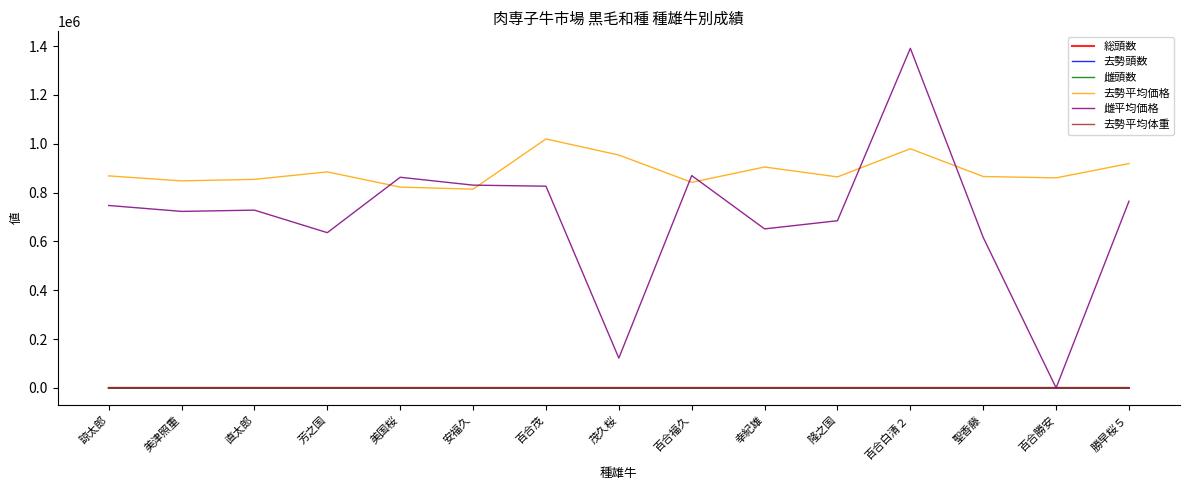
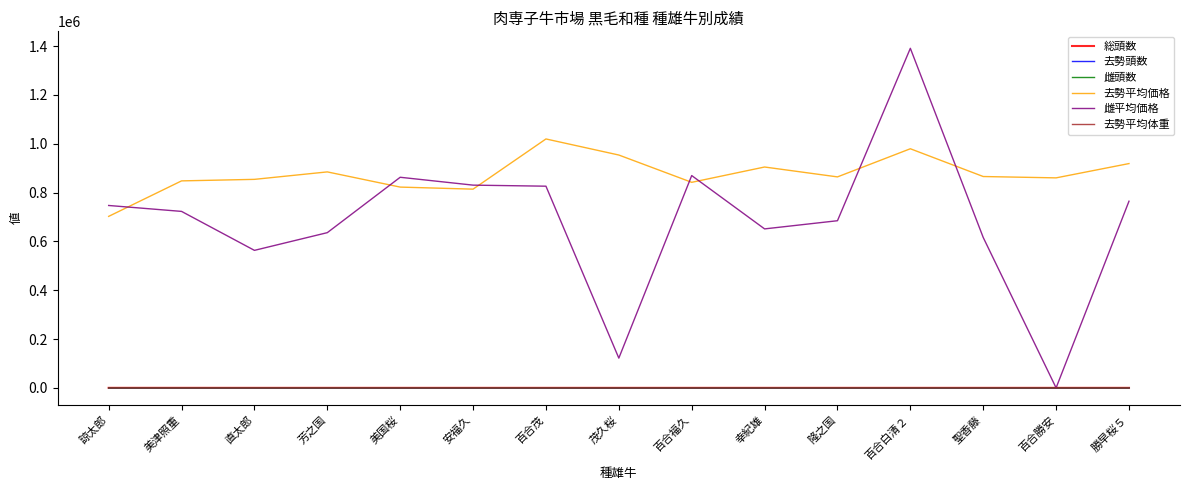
  {
    "去勢平均体重": {
      "諒太郎": 0,
      "美津照重": 0,
      "直太郎": 0,
      "芳之国": 0,
      "美国桜": 0,
      "安福久": 0,
      "百合茂": 0,
      "茂久桜": 0,
      "百合福久": 0,
      "幸紀雄": 0,
      "隆之国": 0,
      "百合白清２": 0,
      "聖香藤": 0,
      "勝早桜５": 0
    },
    "去勢平均価格": {
-     "諒太郎": 870000,
+     "諒太郎": 700000,
      "美津照重": 850000,
      "直太郎": 850000,
      "芳之国": 880000,
      "美国桜": 820000,
      "安福久": 810000,
      "百合茂": 1020000,
      "茂久桜": 950000,
      "百合福久": 840000,
      "幸紀雄": 900000,
      "隆之国": 860000,
      "百合白清２": 980000,
      "聖香藤": 870000,
      "百合勝安": 860000,
      "勝早桜５": 920000
    },
    "雌平均価格": {
      "諒太郎": 750000,
      "美津照重": 720000,
-     "直太郎": 730000,
+     "直太郎": 560000,
      "芳之国": 640000,
      "美国桜": 860000,
      "安福久": 830000,
      "百合茂": 830000,
      "茂久桜": 120000,
      "百合福久": 870000,
      "幸紀雄": 650000,
      "隆之国": 680000,
      "百合白清２": 1390000,
      "聖香藤": 620000,
      "勝早桜５": 760000
    }
  }
